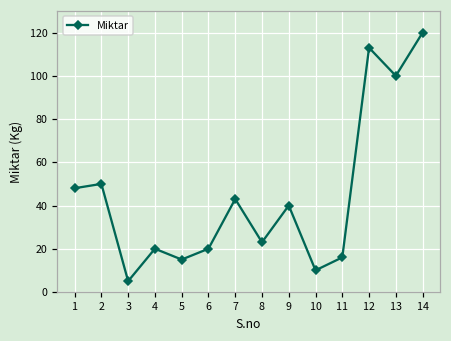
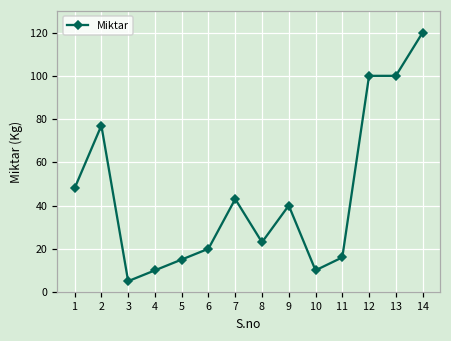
  {
    "1": 48,
-   "2": 50,
+   "2": 77,
    "3": 5,
-   "4": 20,
+   "4": 10,
    "5": 15,
    "6": 20,
    "7": 43,
    "8": 23,
    "9": 40,
    "10": 10,
    "11": 16,
-   "12": 113,
+   "12": 100,
    "13": 100,
    "14": 120
  }
